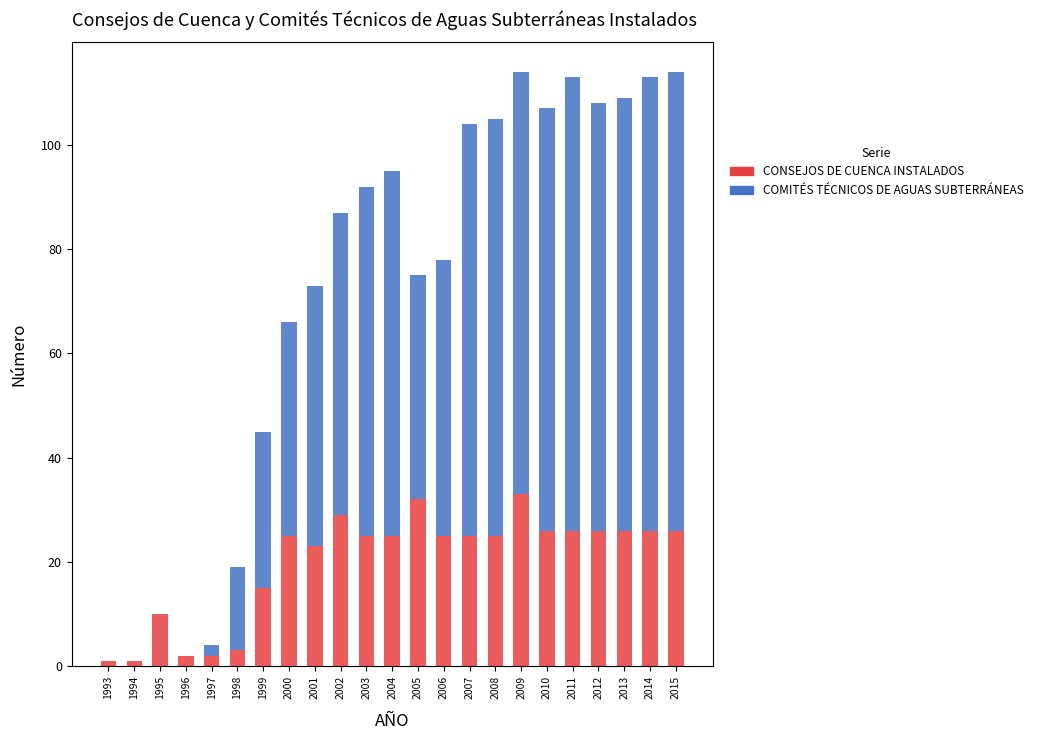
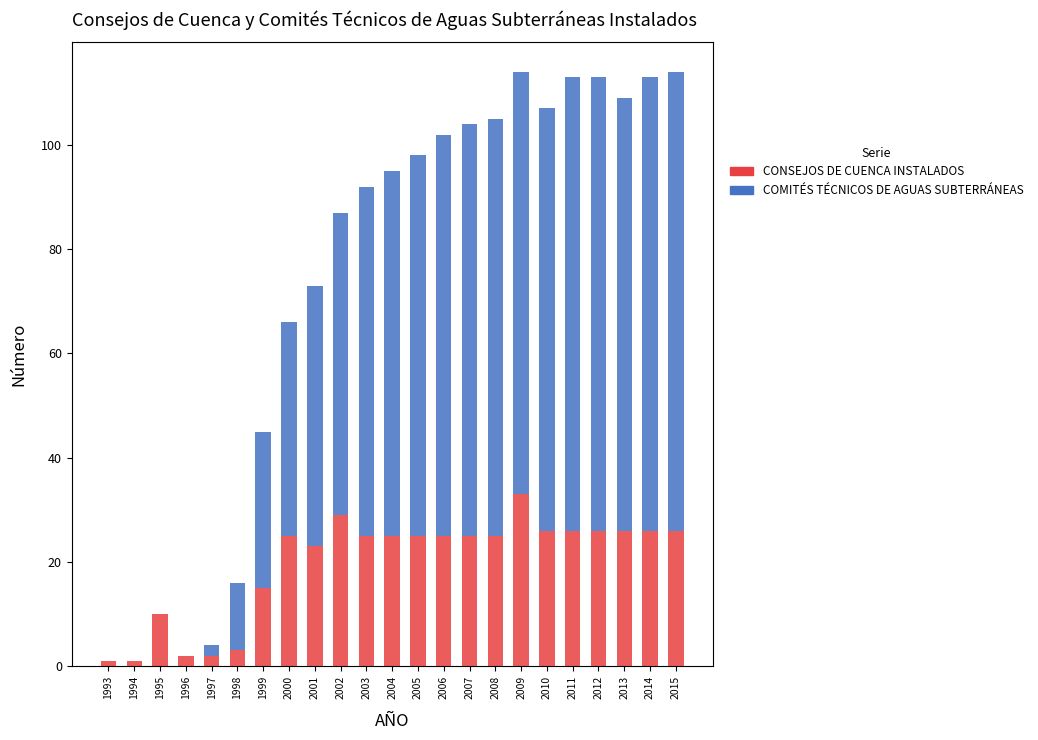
  {
    "CONSEJOS DE CUENCA INSTALADOS": {
      "1993": 1,
      "1994": 1,
      "1995": 10,
      "1996": 2,
      "1997": 2,
      "1998": 3,
      "1999": 15,
      "2000": 25,
      "2001": 23,
      "2002": 29,
      "2003": 25,
      "2004": 25,
-     "2005": 32,
+     "2005": 25,
      "2006": 25,
      "2007": 25,
      "2008": 25,
      "2009": 33,
      "2010": 26,
      "2011": 26,
      "2012": 26,
      "2013": 26,
      "2014": 26,
      "2015": 26
    },
    "COMITÉS TÉCNICOS DE AGUAS SUBTERRÁNEAS": {
      "1993": 0,
      "1994": 0,
      "1995": 0,
      "1996": 0,
      "1997": 2,
-     "1998": 16,
+     "1998": 13,
      "1999": 30,
      "2000": 41,
      "2001": 50,
      "2002": 58,
      "2003": 67,
      "2004": 70,
-     "2005": 43,
-     "2006": 53,
+     "2005": 73,
+     "2006": 77,
      "2007": 79,
      "2008": 80,
      "2009": 81,
      "2010": 81,
      "2011": 87,
-     "2012": 82,
+     "2012": 87,
      "2013": 83,
      "2014": 87,
      "2015": 88
    }
  }
